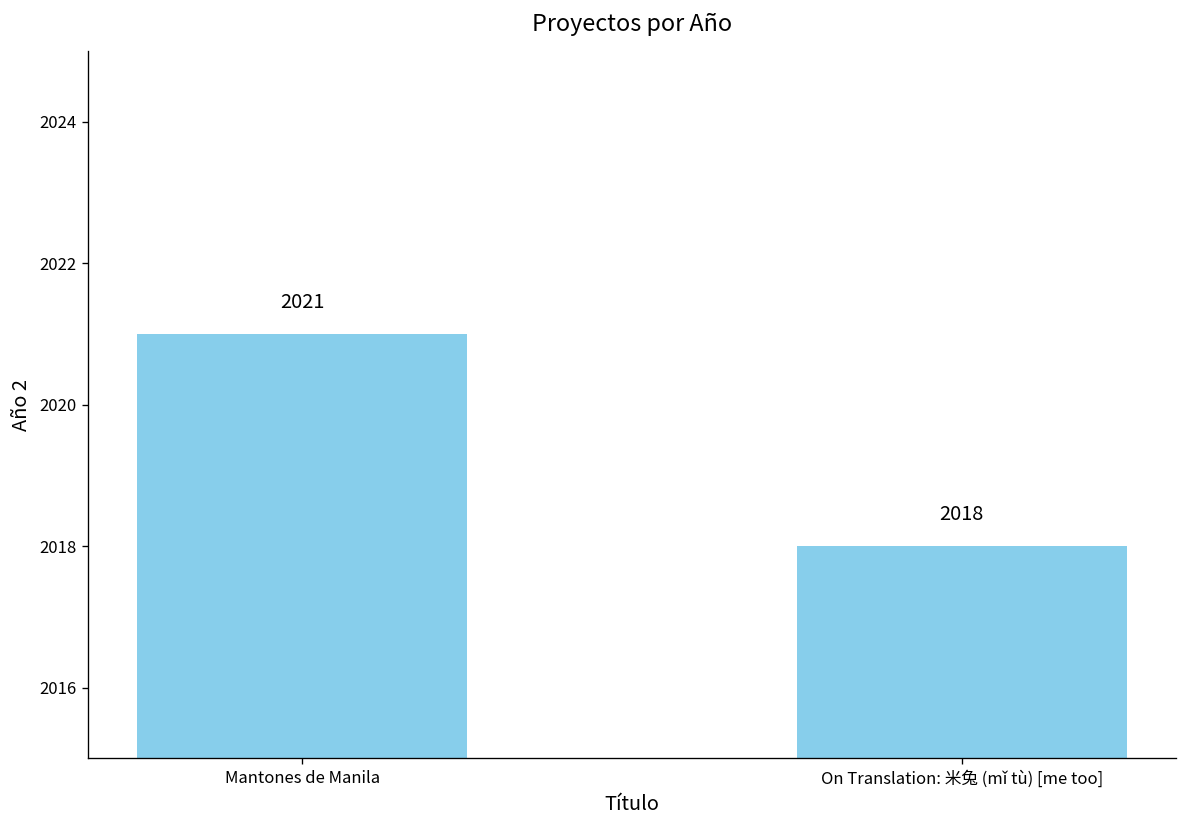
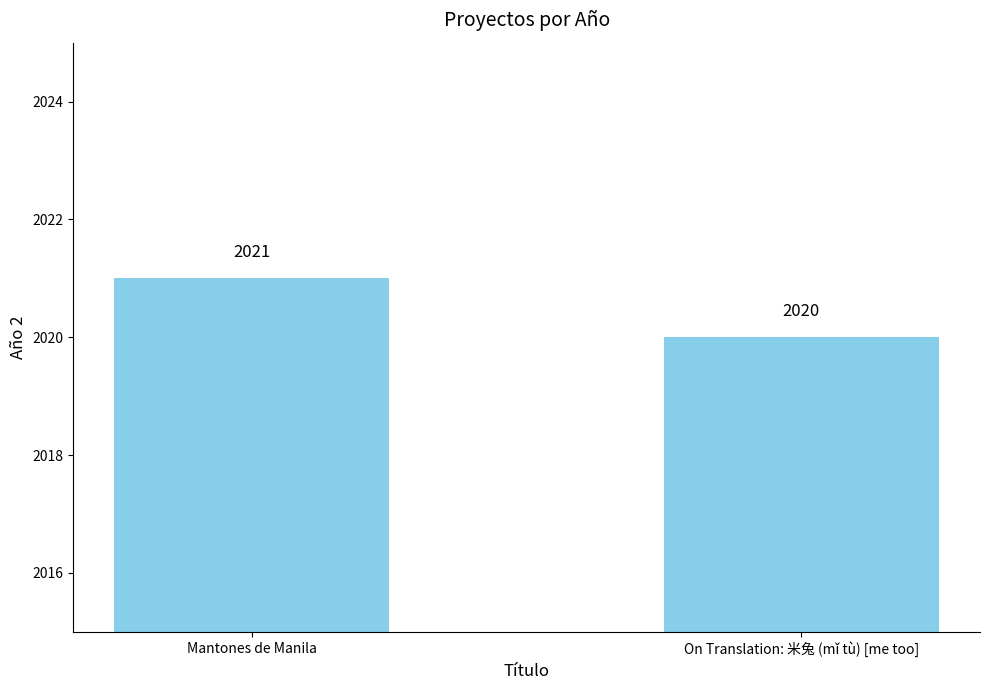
  {
    "Mantones de Manila": 2021,
-   "On Translation: 米兔 (mǐ tù) [me too]": 2018
+   "On Translation: 米兔 (mǐ tù) [me too]": 2020
  }
